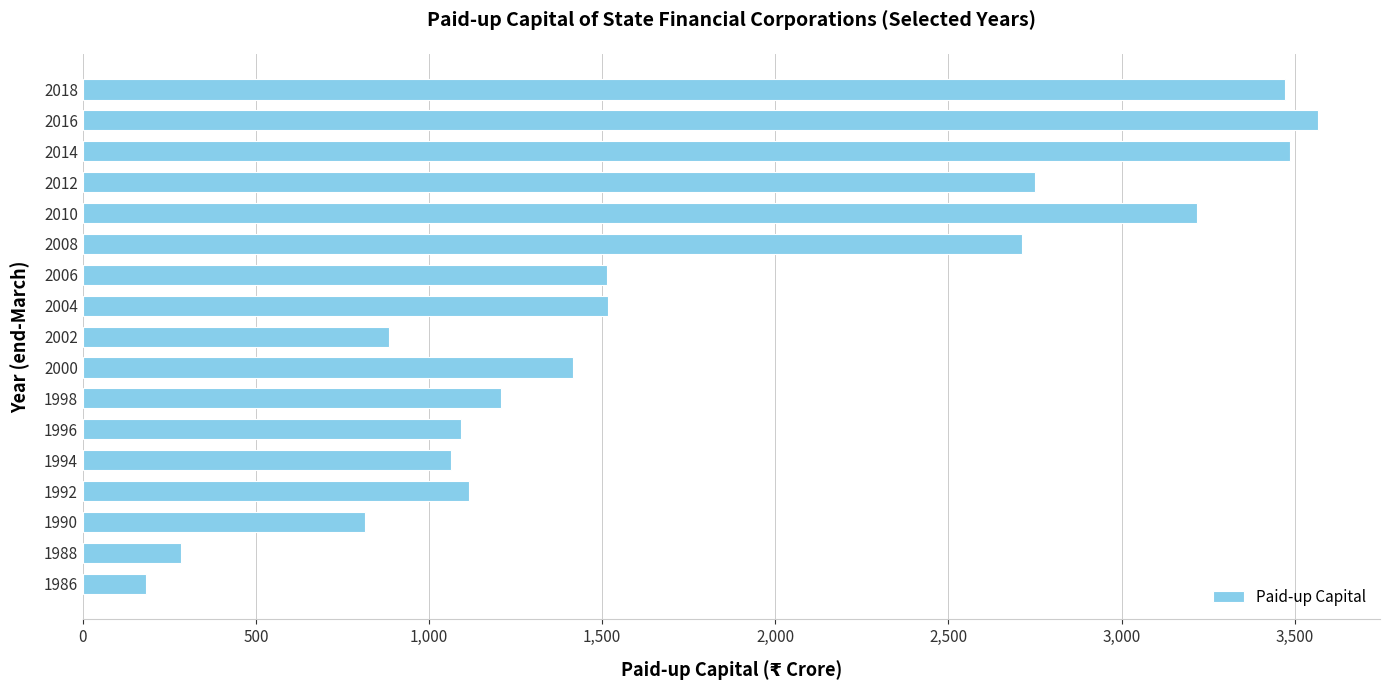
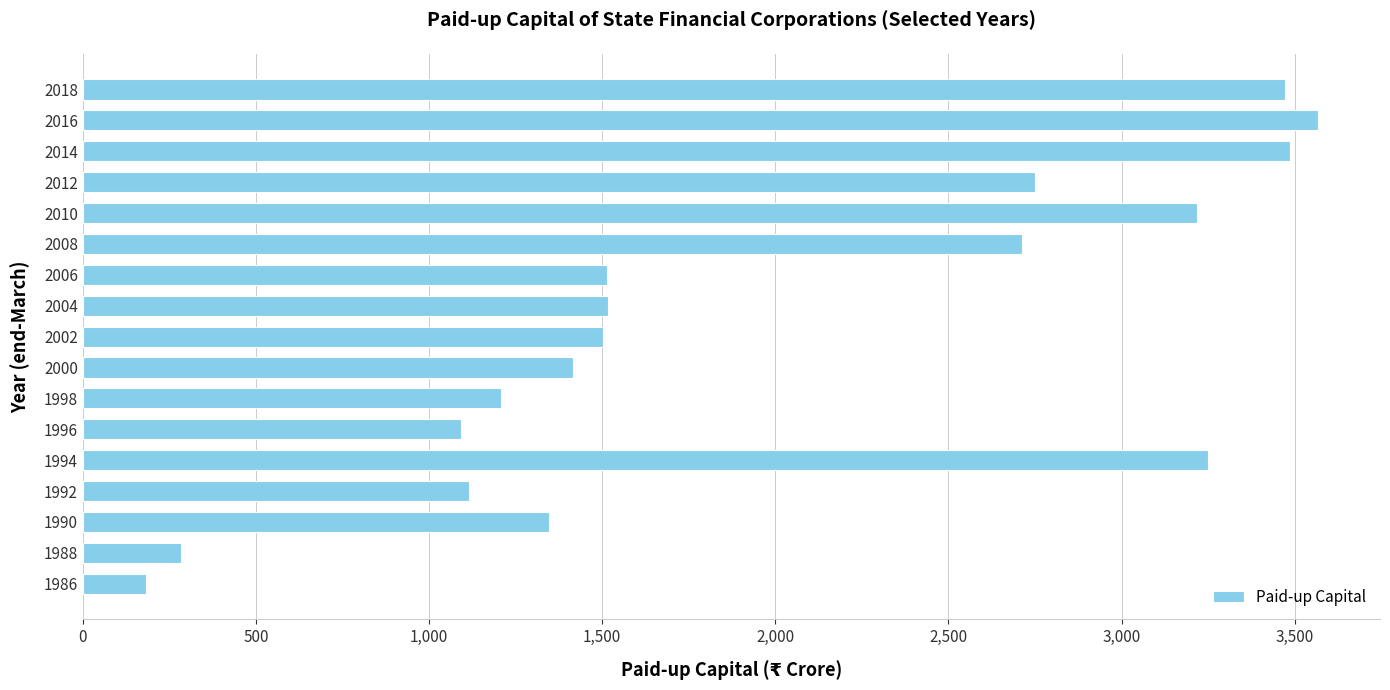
  {
    "2018": "3,470",
    "2016": "3,570",
    "2014": "3,490",
    "2012": "2,750",
    "2010": "3,220",
    "2008": "2,710",
    "2006": "1,510",
    "2004": "1,520",
-   "2002": "880",
+   "2002": "1,500",
    "2000": "1,420",
    "1998": "1,210",
    "1996": "1,090",
-   "1994": "1,060",
+   "1994": "3,250",
    "1992": "1,120",
-   "1990": "820",
+   "1990": "1,350",
    "1988": "280",
    "1986": "180"
  }
